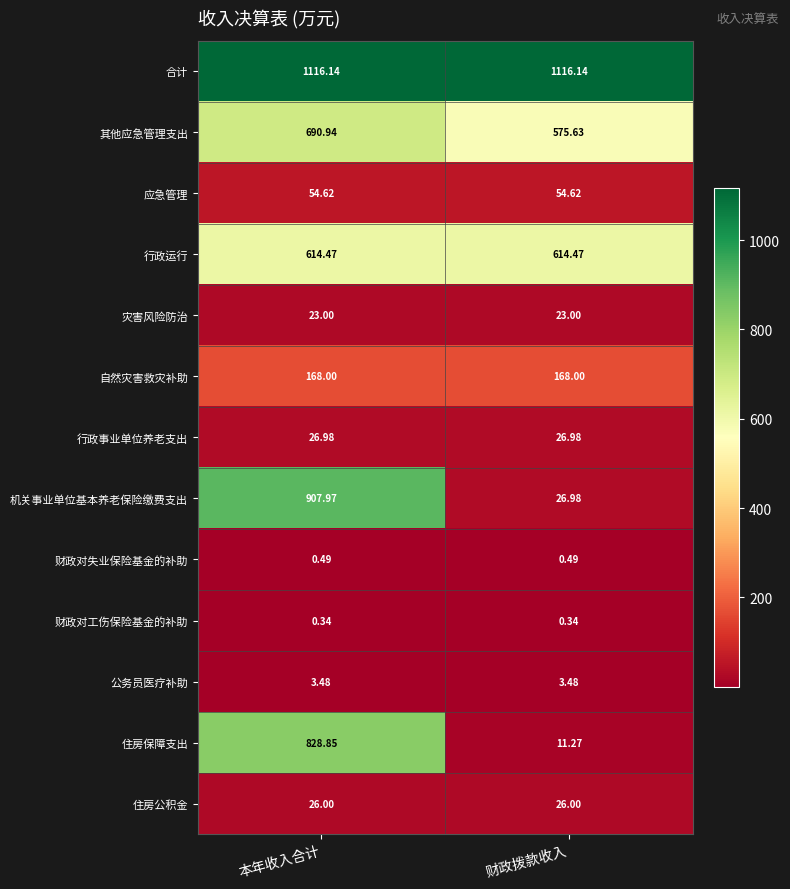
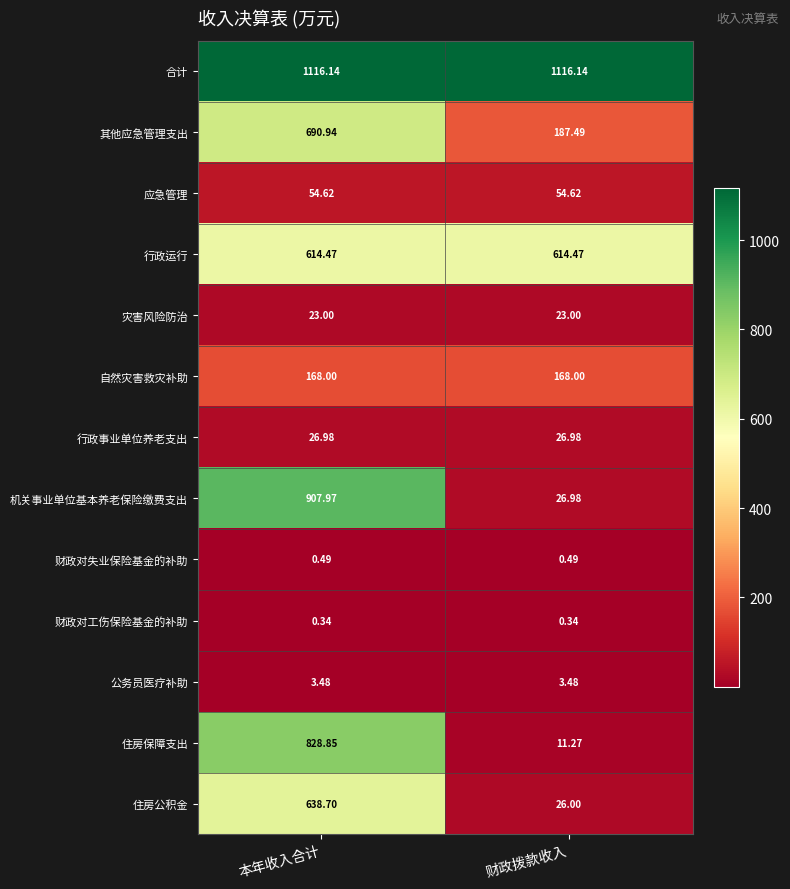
  {
    "合计": {
      "本年收入合计": 1116.14,
      "财政拨款收入": 1116.14
    },
    "其他应急管理支出": {
      "本年收入合计": 690.94,
-     "财政拨款收入": 575.63
+     "财政拨款收入": 187.49
    },
    "应急管理": {
      "本年收入合计": 54.62,
      "财政拨款收入": 54.62
    },
    "行政运行": {
      "本年收入合计": 614.47,
      "财政拨款收入": 614.47
    },
    "灾害风险防治": {
      "本年收入合计": 23.00,
      "财政拨款收入": 23.00
    },
    "自然灾害救灾补助": {
      "本年收入合计": 168.00,
      "财政拨款收入": 168.00
    },
    "行政事业单位养老支出": {
      "本年收入合计": 26.98,
      "财政拨款收入": 26.98
    },
    "机关事业单位基本养老保险缴费支出": {
      "本年收入合计": 907.97,
      "财政拨款收入": 26.98
    },
    "财政对失业保险基金的补助": {
      "本年收入合计": 0.49,
      "财政拨款收入": 0.49
    },
    "财政对工伤保险基金的补助": {
      "本年收入合计": 0.34,
      "财政拨款收入": 0.34
    },
    "公务员医疗补助": {
      "本年收入合计": 3.48,
      "财政拨款收入": 3.48
    },
    "住房保障支出": {
      "本年收入合计": 828.85,
      "财政拨款收入": 11.27
    },
    "住房公积金": {
-     "本年收入合计": 26.00,
+     "本年收入合计": 638.70,
      "财政拨款收入": 26.00
    }
  }
